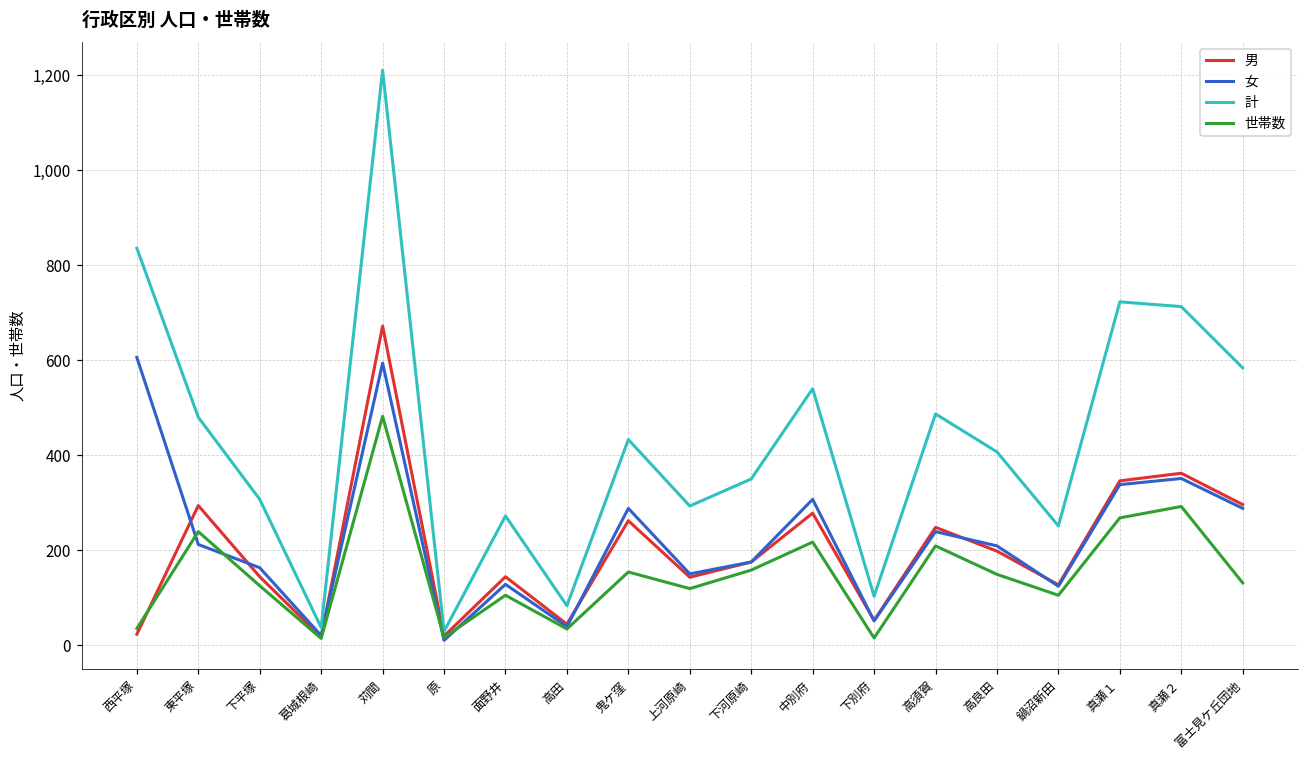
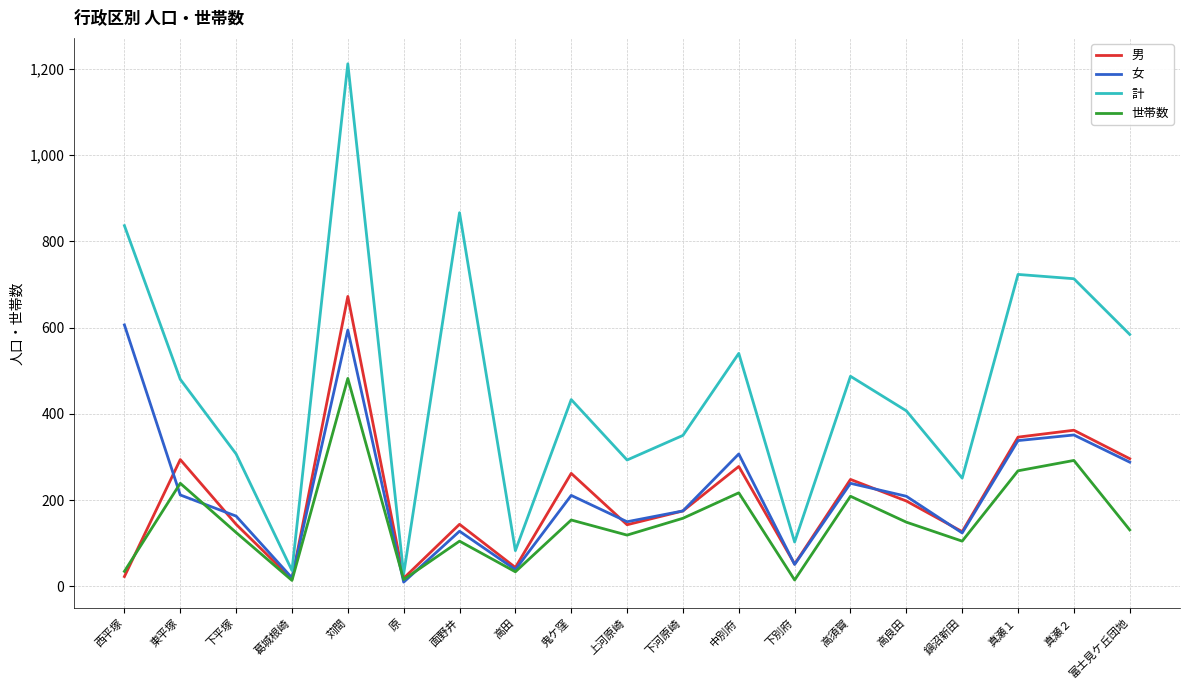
  {
    "男": {
      "西平塚": "20",
      "東平塚": "290",
      "下平塚": "140",
      "苅間": "670",
      "面野井": "140",
      "鬼ケ窪": "260",
      "上河原崎": "140",
      "中別府": "280",
      "高須賀": "250",
      "高良田": "200",
      "真瀬１": "350",
      "真瀬２": "360",
      "富士見ケ丘団地": "300"
    },
    "女": {
      "西平塚": "610",
      "東平塚": "210",
      "下平塚": "160",
      "苅間": "590",
      "面野井": "130",
-     "鬼ケ窪": "290",
+     "鬼ケ窪": "210",
      "上河原崎": "150",
      "中別府": "310",
      "高須賀": "240",
      "高良田": "210",
      "真瀬１": "340",
      "真瀬２": "350",
      "富士見ケ丘団地": "290"
    },
    "計": {
      "西平塚": "840",
      "東平塚": "480",
      "下平塚": "310",
      "葛城根崎": "40",
      "苅間": "1,210",
      "原": "30",
-     "面野井": "270",
+     "面野井": "870",
      "高田": "80",
      "鬼ケ窪": "430",
      "上河原崎": "290",
      "下河原崎": "350",
      "中別府": "540",
      "下別府": "100",
      "高須賀": "490",
      "高良田": "410",
      "鍋沼新田": "250",
      "真瀬１": "720",
      "真瀬２": "710",
      "富士見ケ丘団地": "580"
    },
    "世帯数": {
      "西平塚": "40",
      "東平塚": "240",
      "下平塚": "130",
      "苅間": "480",
      "面野井": "110",
      "鬼ケ窪": "150",
      "上河原崎": "120",
      "下河原崎": "160",
      "中別府": "220",
      "下別府": "20",
      "高須賀": "210",
      "高良田": "150",
      "鍋沼新田": "110",
      "真瀬１": "270",
      "真瀬２": "290",
      "富士見ケ丘団地": "130"
    }
  }
